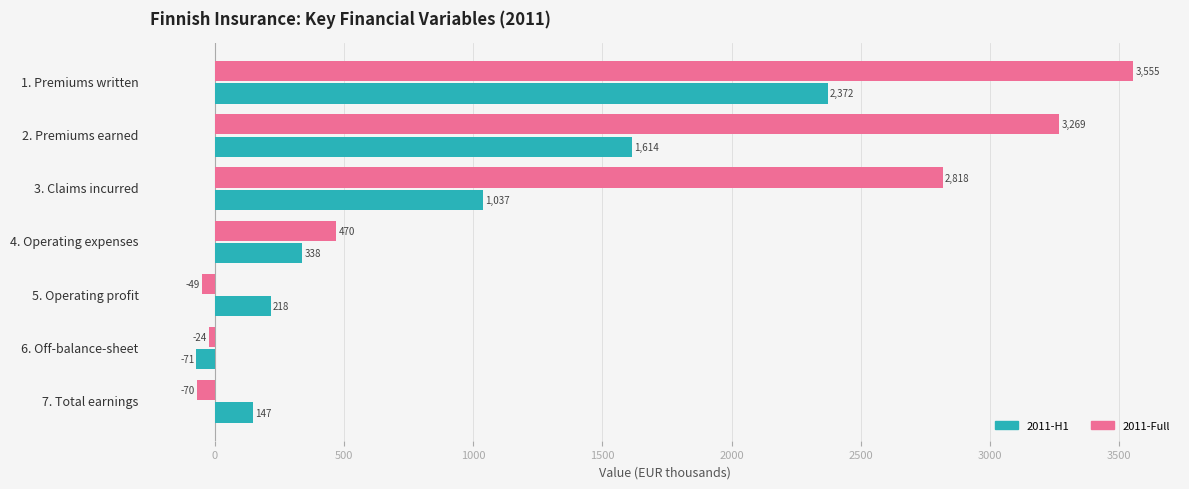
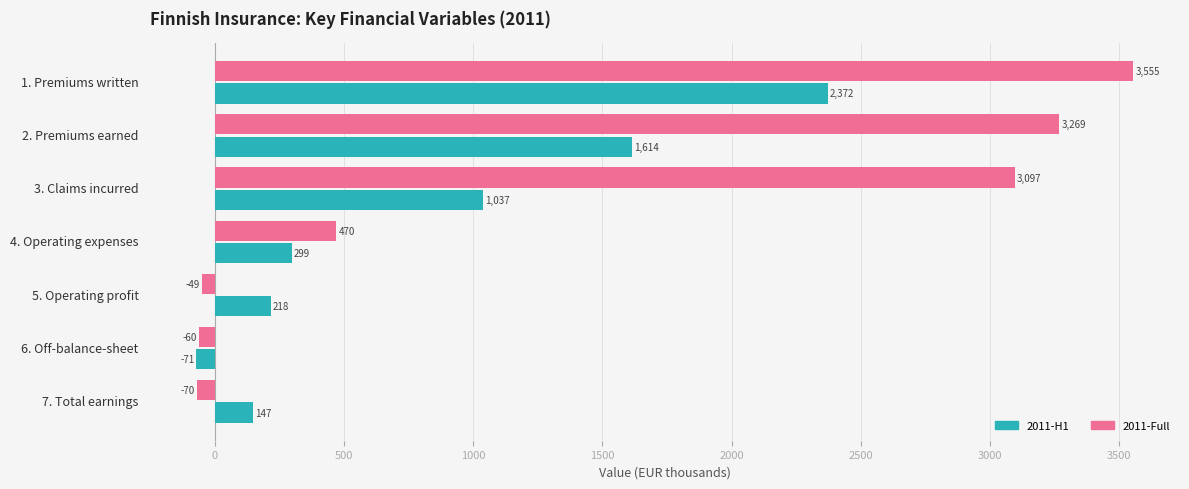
  {
    "2011-H1": {
      "1. Premiums written": "2,372",
      "2. Premiums earned": "1,614",
      "3. Claims incurred": "1,037",
-     "4. Operating expenses": "338",
+     "4. Operating expenses": "299",
      "5. Operating profit": "218",
      "6. Off-balance-sheet": "-71",
      "7. Total earnings": "147"
    },
    "2011-Full": {
      "1. Premiums written": "3,555",
      "2. Premiums earned": "3,269",
-     "3. Claims incurred": "2,818",
+     "3. Claims incurred": "3,097",
      "4. Operating expenses": "470",
      "5. Operating profit": "-49",
-     "6. Off-balance-sheet": "-24",
+     "6. Off-balance-sheet": "-60",
      "7. Total earnings": "-70"
    }
  }
